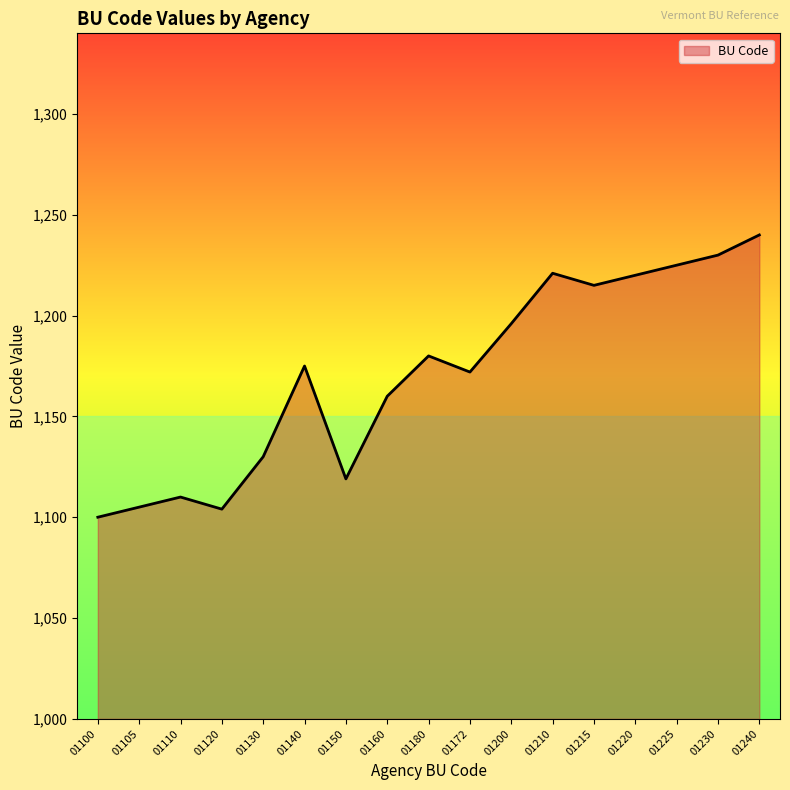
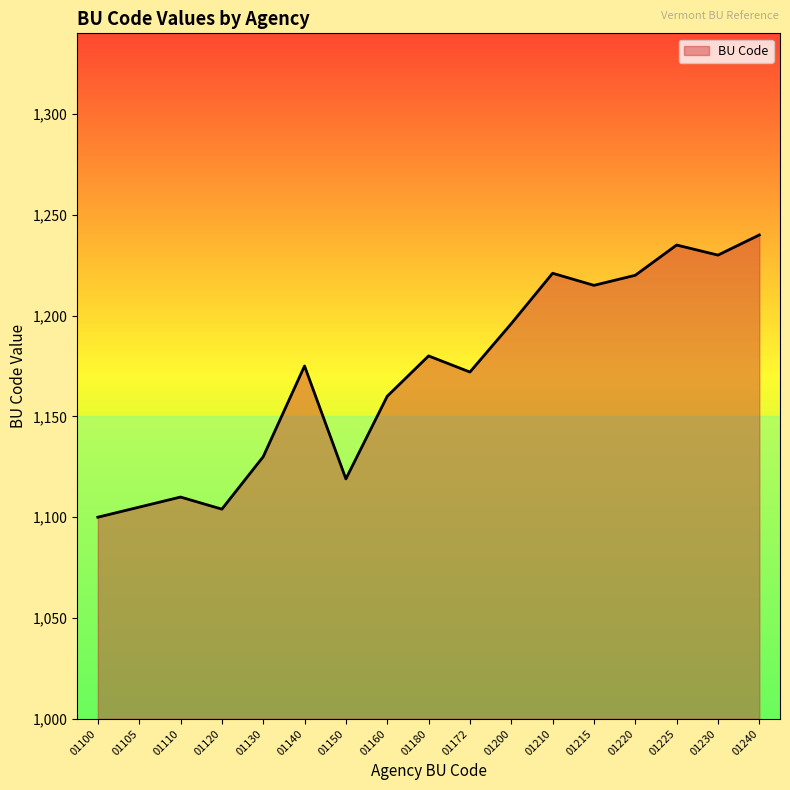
  {
    "01140": "1,175",
    "01160": "1,160",
    "01180": "1,180",
    "01172": "1,172",
    "01200": "1,196",
    "01210": "1,221",
    "01215": "1,215",
    "01220": "1,220",
-   "01225": "1,225",
+   "01225": "1,235",
    "01230": "1,230",
    "01240": "1,240"
  }
